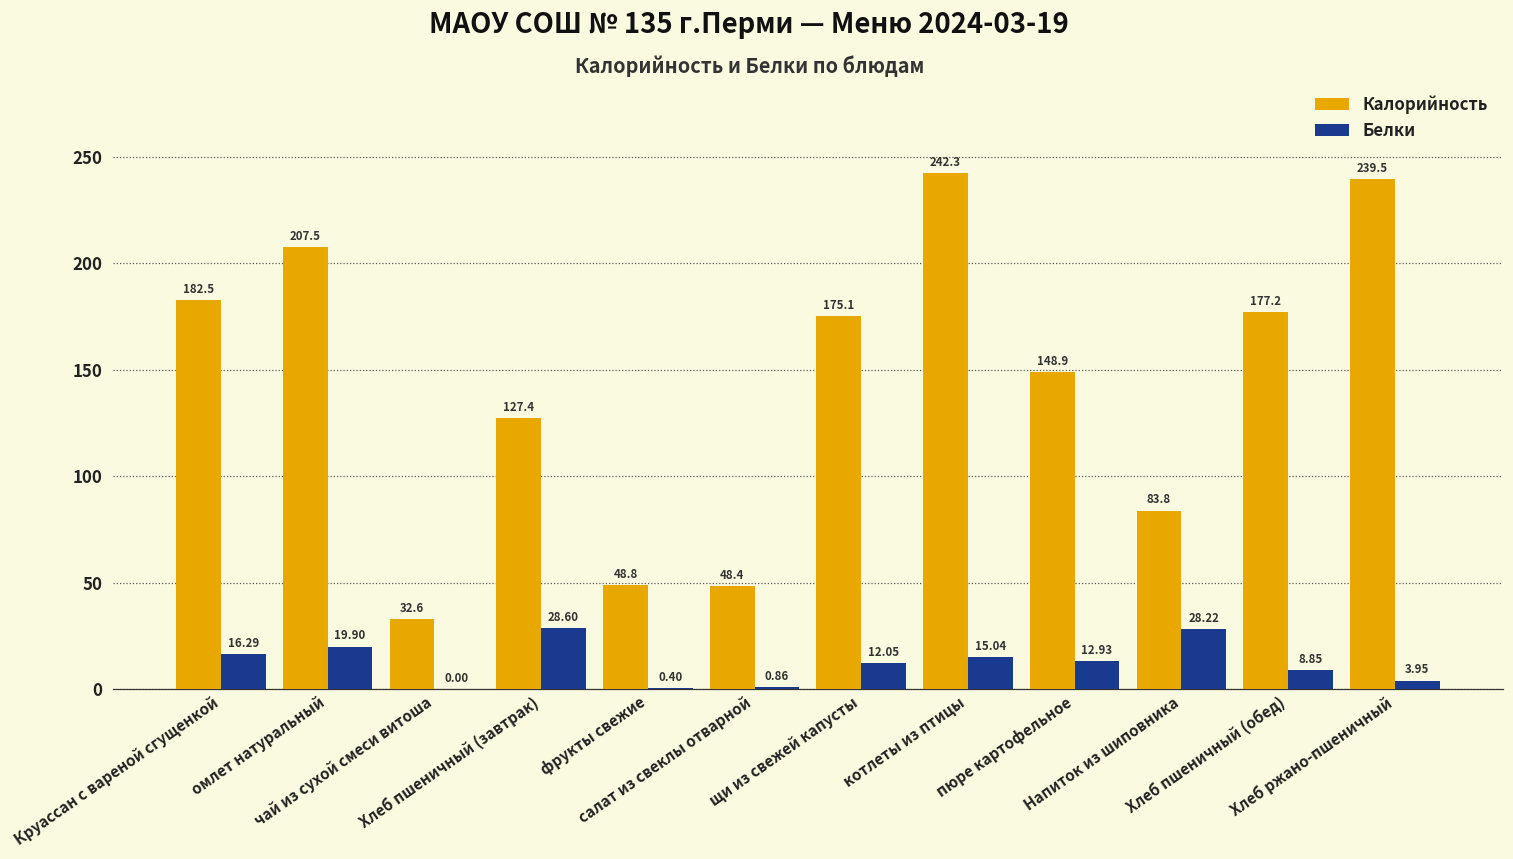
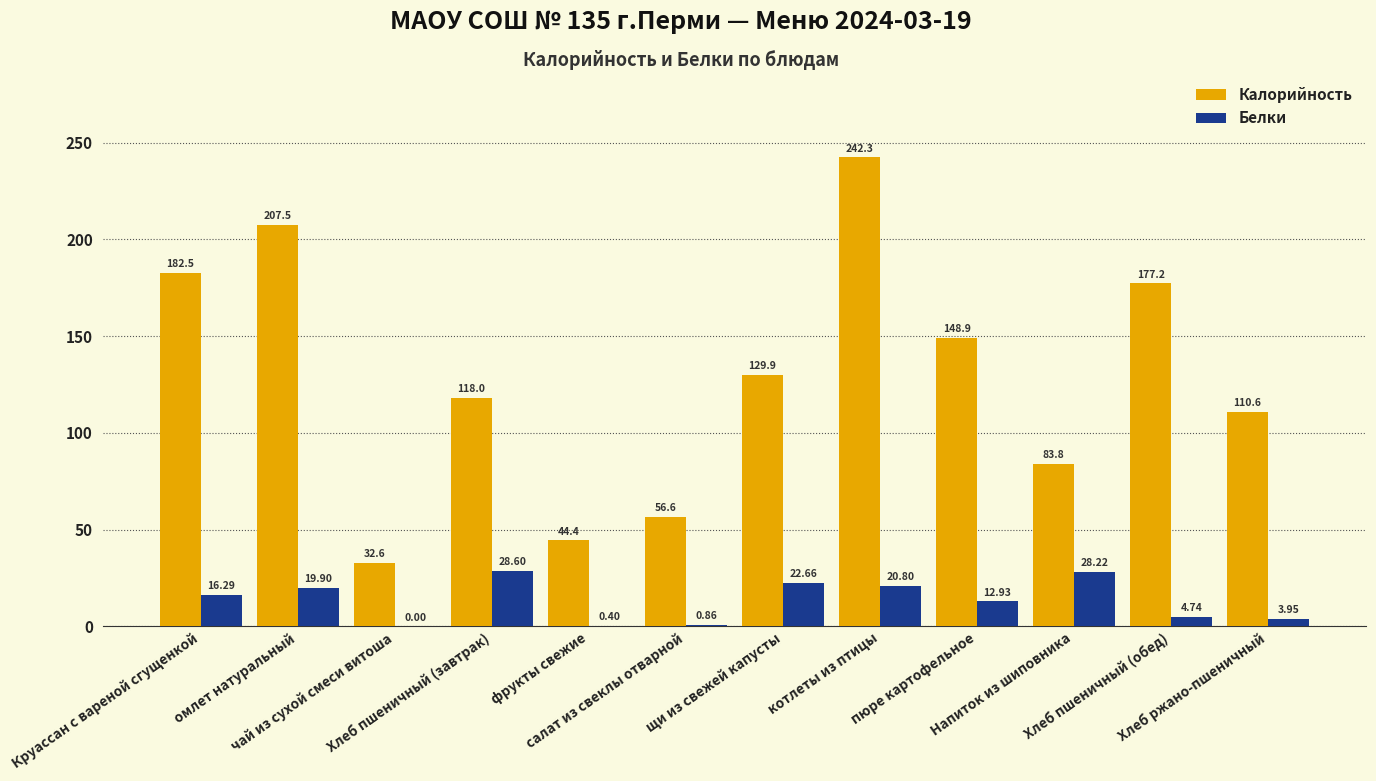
  {
    "Калорийность": {
      "Круассан с вареной сгущенкой": 182.5,
      "омлет натуральный": 207.5,
      "чай из сухой смеси витоша": 32.6,
-     "Хлеб пшеничный (завтрак)": 127.4,
-     "фрукты свежие": 48.8,
-     "салат из свеклы отварной": 48.4,
-     "щи из свежей капусты": 175.1,
+     "Хлеб пшеничный (завтрак)": 118.0,
+     "фрукты свежие": 44.4,
+     "салат из свеклы отварной": 56.6,
+     "щи из свежей капусты": 129.9,
      "котлеты из птицы": 242.3,
      "пюре картофельное": 148.9,
      "Напиток из шиповника": 83.8,
      "Хлеб пшеничный (обед)": 177.2,
-     "Хлеб ржано-пшеничный": 239.5
+     "Хлеб ржано-пшеничный": 110.6
    },
    "Белки": {
      "Круассан с вареной сгущенкой": 16.29,
      "омлет натуральный": 19.90,
      "чай из сухой смеси витоша": 0.00,
      "Хлеб пшеничный (завтрак)": 28.60,
      "фрукты свежие": 0.40,
      "салат из свеклы отварной": 0.86,
-     "щи из свежей капусты": 12.05,
-     "котлеты из птицы": 15.04,
+     "щи из свежей капусты": 22.66,
+     "котлеты из птицы": 20.80,
      "пюре картофельное": 12.93,
      "Напиток из шиповника": 28.22,
-     "Хлеб пшеничный (обед)": 8.85,
+     "Хлеб пшеничный (обед)": 4.74,
      "Хлеб ржано-пшеничный": 3.95
    }
  }
